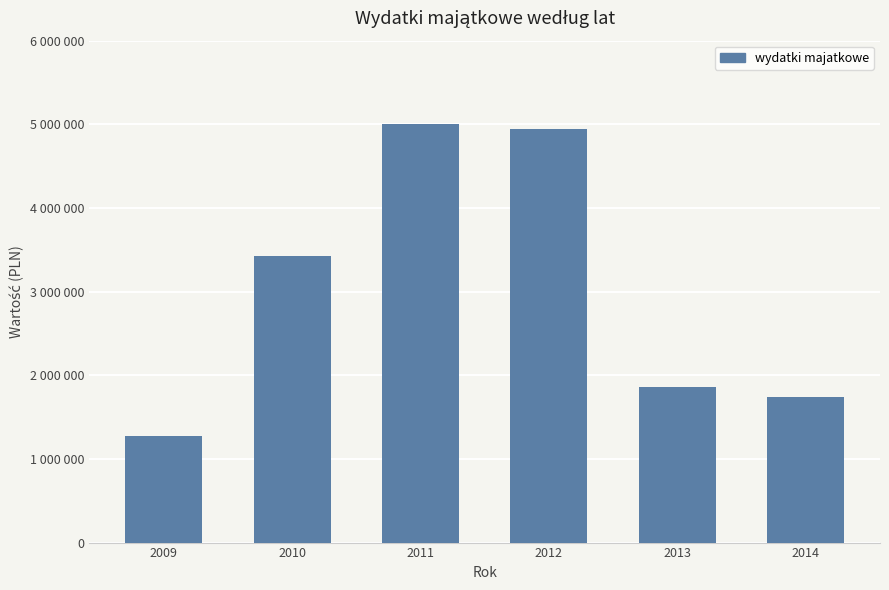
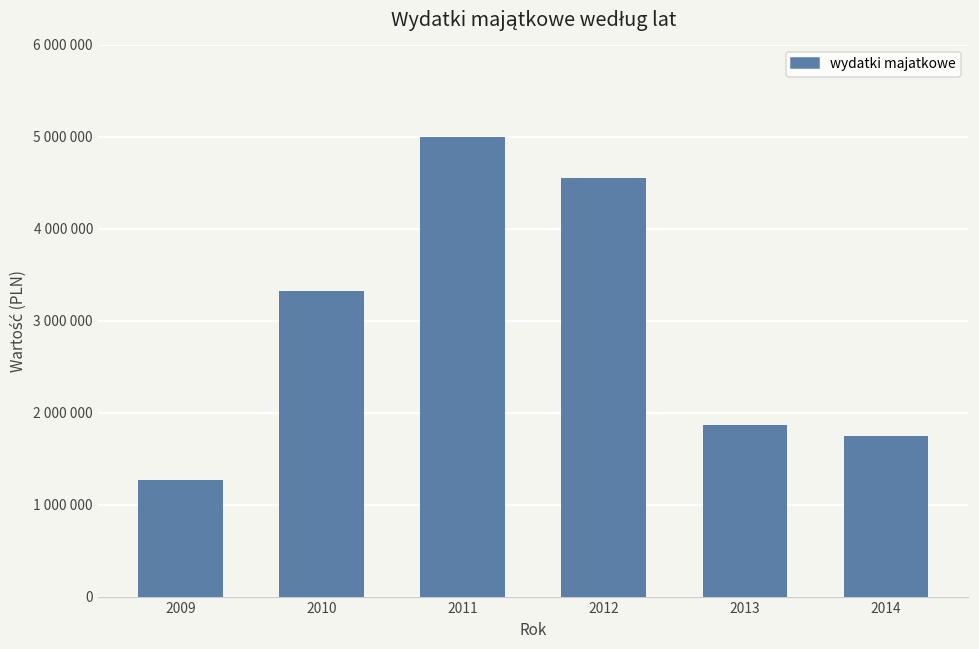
  {
    "2009": 1300000,
-   "2010": 3400000,
+   "2010": 3300000,
    "2011": 5000000,
-   "2012": 4900000,
+   "2012": 4600000,
    "2013": 1900000,
    "2014": 1700000
  }
